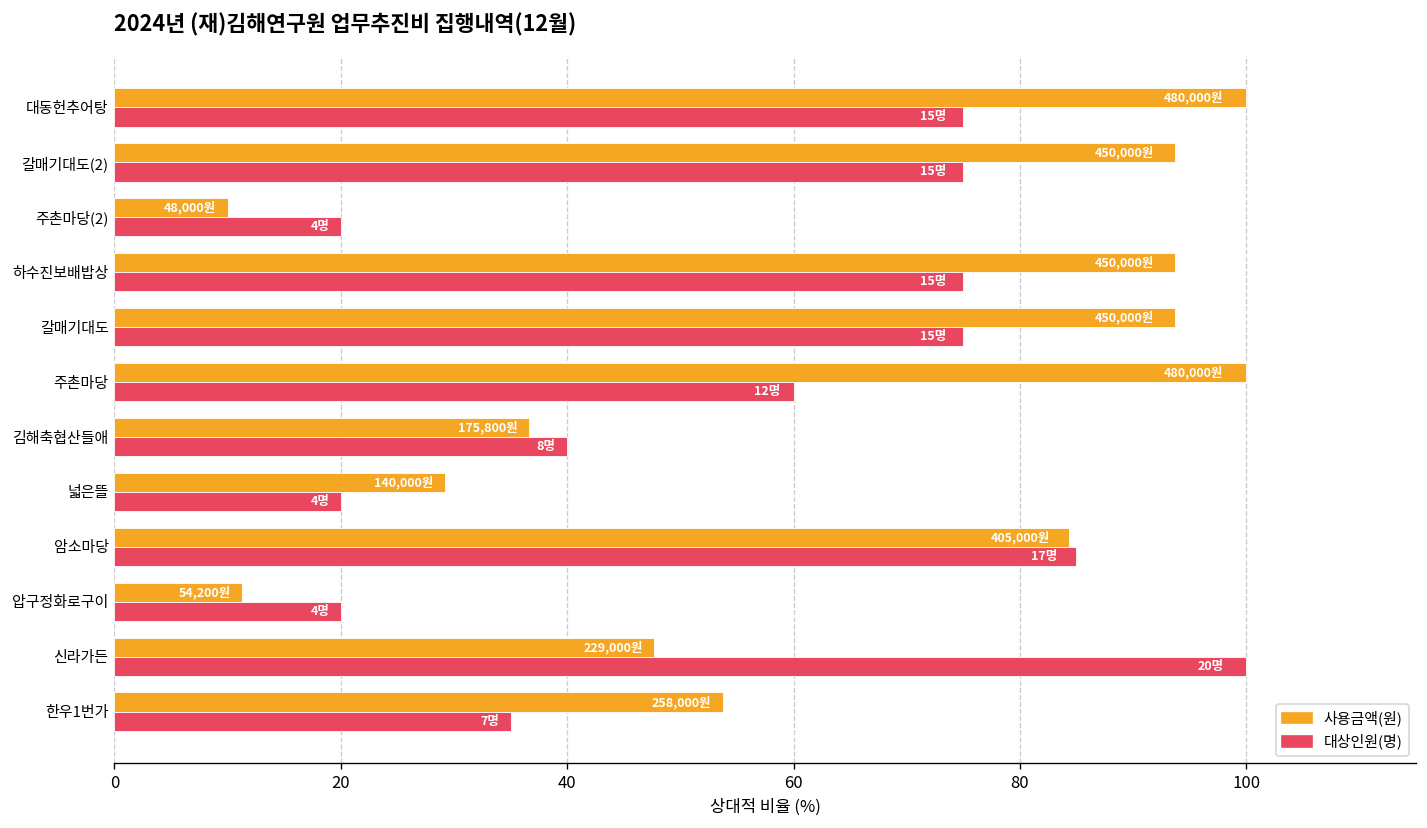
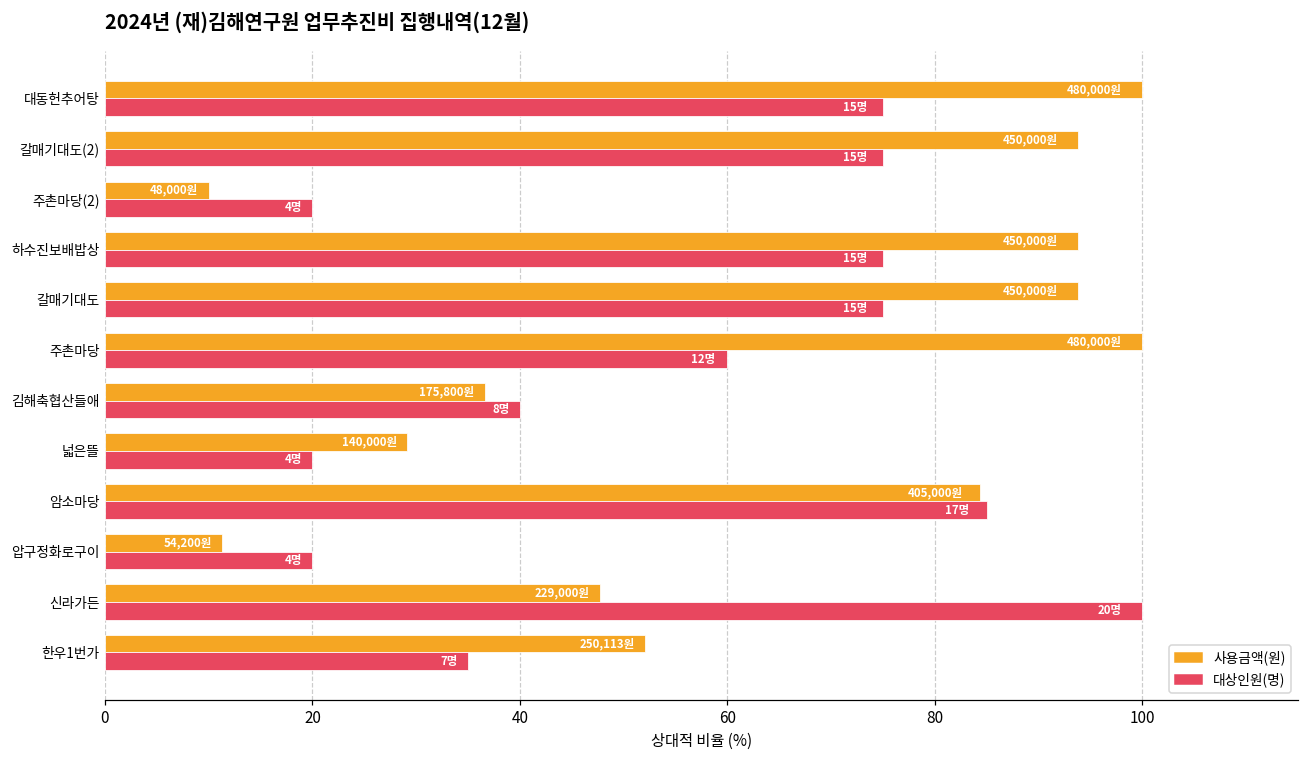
  {
    "사용금액(원)": {
-     "한우1번가": "258,000원"
+     "한우1번가": "250,113원"
    }
  }
